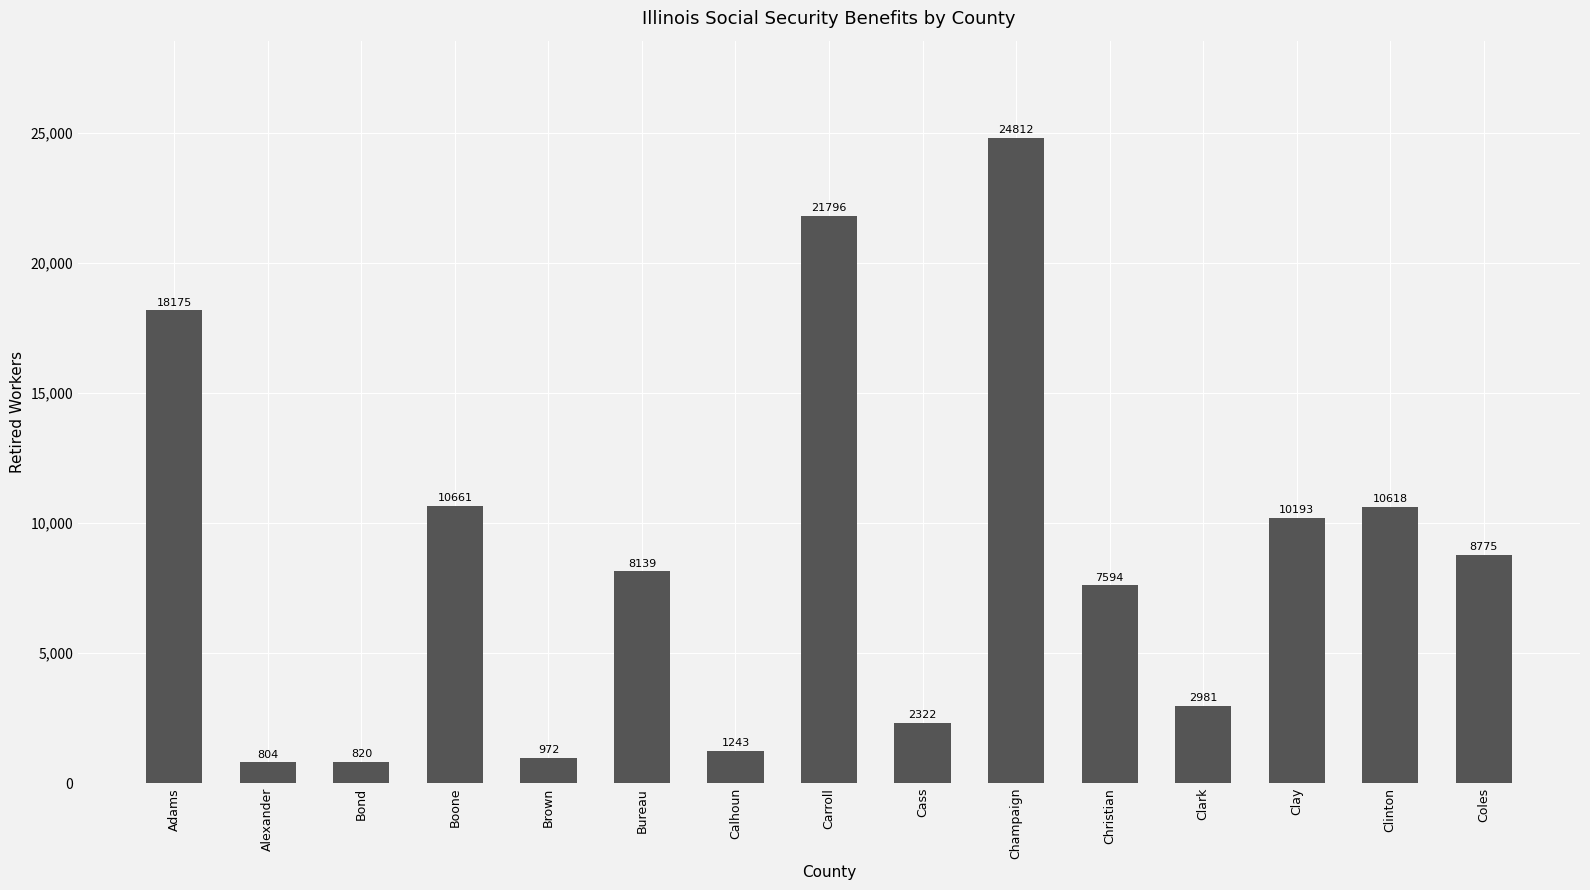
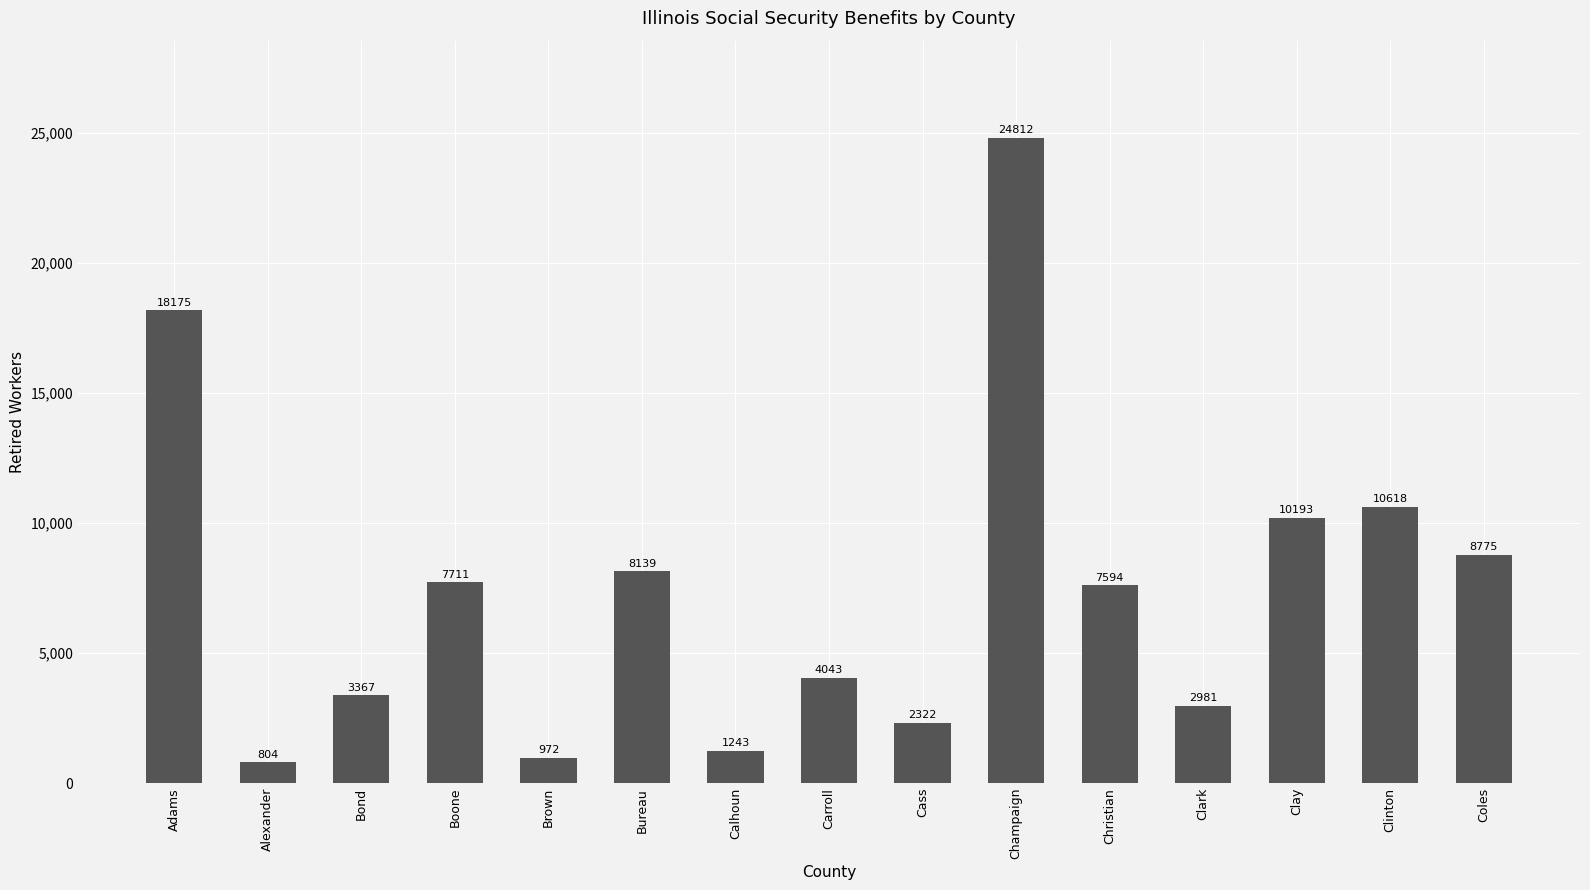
  {
    "Adams": 18175,
    "Alexander": 804,
-   "Bond": 820,
-   "Boone": 10661,
+   "Bond": 3367,
+   "Boone": 7711,
    "Brown": 972,
    "Bureau": 8139,
    "Calhoun": 1243,
-   "Carroll": 21796,
+   "Carroll": 4043,
    "Cass": 2322,
    "Champaign": 24812,
    "Christian": 7594,
    "Clark": 2981,
    "Clay": 10193,
    "Clinton": 10618,
    "Coles": 8775
  }
